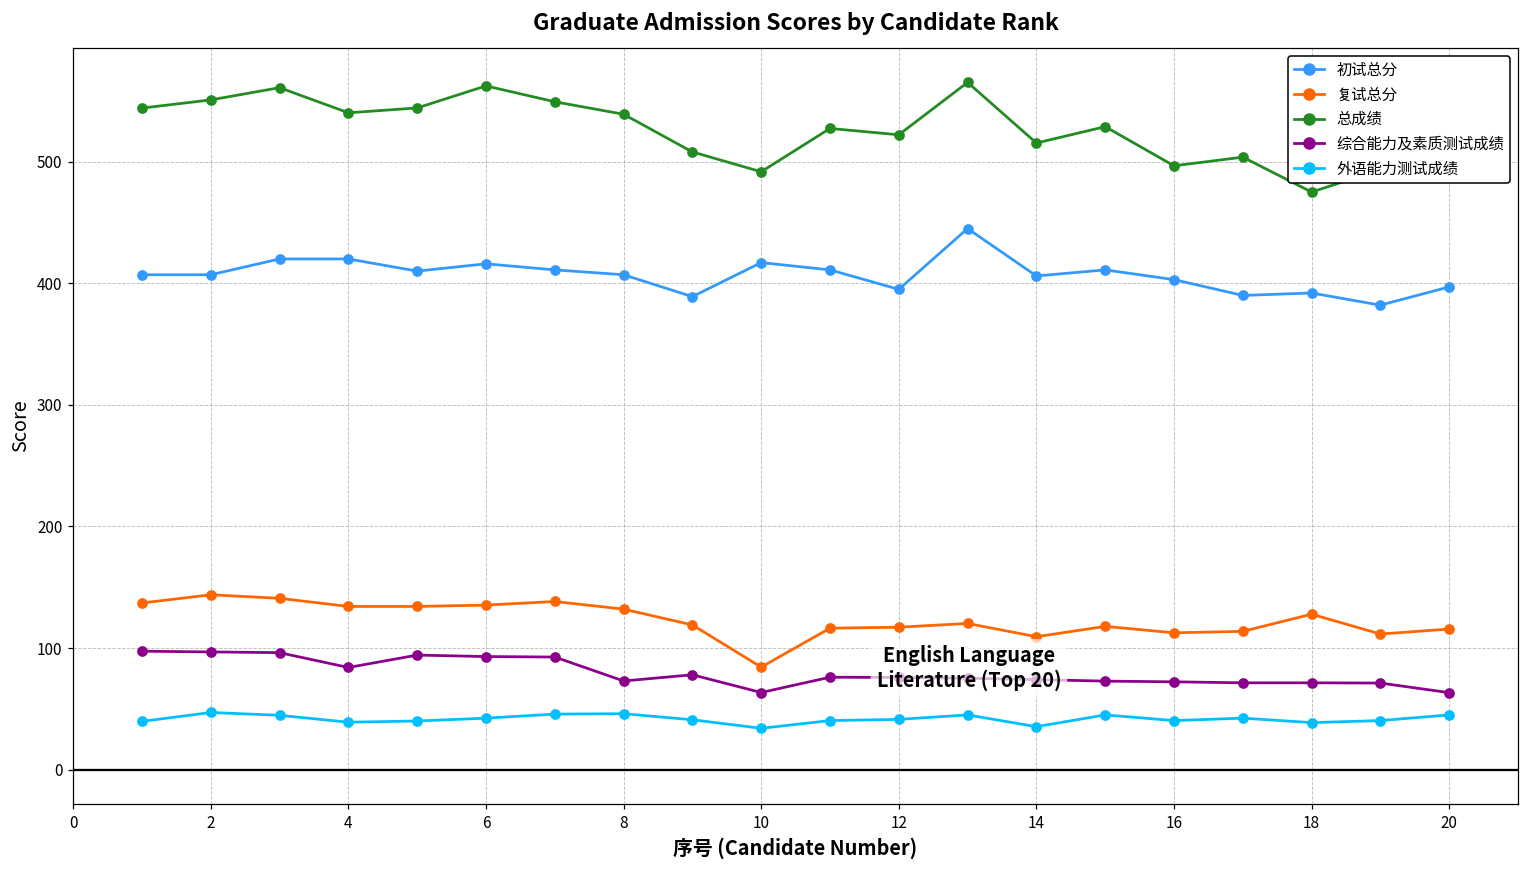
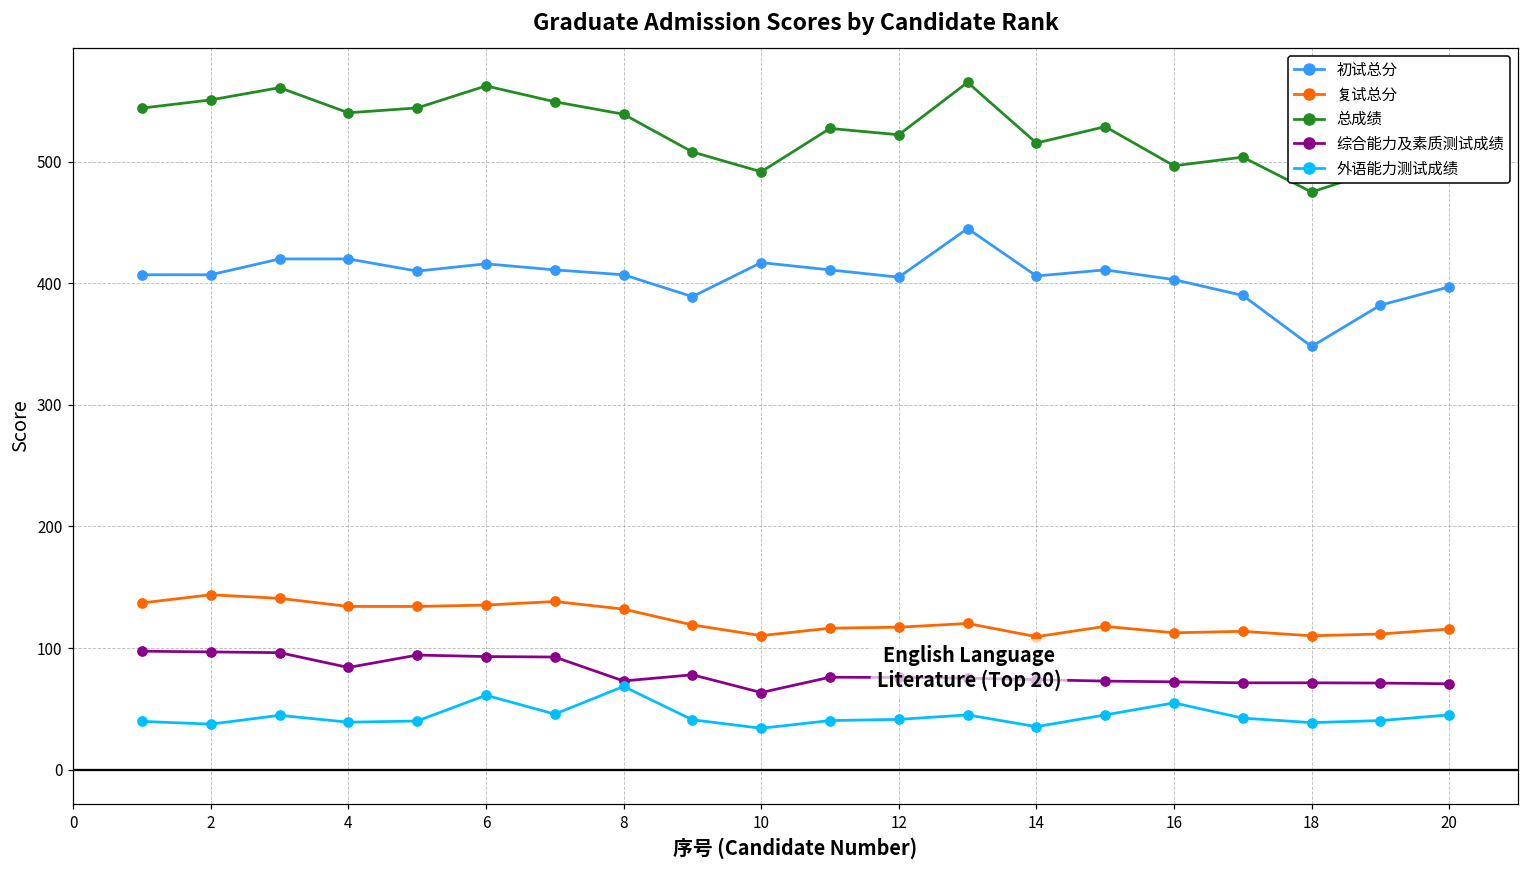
  {
    "初试总分": {
      "2": 407,
      "4": 420,
      "6": 416,
      "8": 407,
      "10": 417,
-     "12": 395,
+     "12": 405,
      "14": 406,
      "16": 403,
-     "18": 392,
+     "18": 348,
      "20": 397
    },
    "复试总分": {
      "2": 144,
      "4": 134,
      "6": 135,
      "8": 132,
-     "10": 84,
+     "10": 110,
      "12": 117,
      "14": 109,
      "16": 113,
-     "18": 128,
+     "18": 110,
      "20": 116
    },
    "总成绩": {
      "2": 551,
      "4": 540,
      "6": 562,
      "8": 539,
      "10": 492,
      "12": 522,
      "14": 515,
      "16": 497,
      "18": 475
    },
    "综合能力及素质测试成绩": {
      "2": 97,
      "4": 84,
      "6": 93,
      "8": 73,
      "10": 63,
      "16": 72,
      "18": 71,
-     "20": 63
+     "20": 71
    },
    "外语能力测试成绩": {
-     "2": 47,
+     "2": 37,
      "4": 39,
-     "6": 42,
-     "8": 46,
+     "6": 61,
+     "8": 68,
      "10": 34,
      "12": 41,
      "14": 35,
-     "16": 40,
+     "16": 55,
      "18": 39,
      "20": 45
    }
  }
